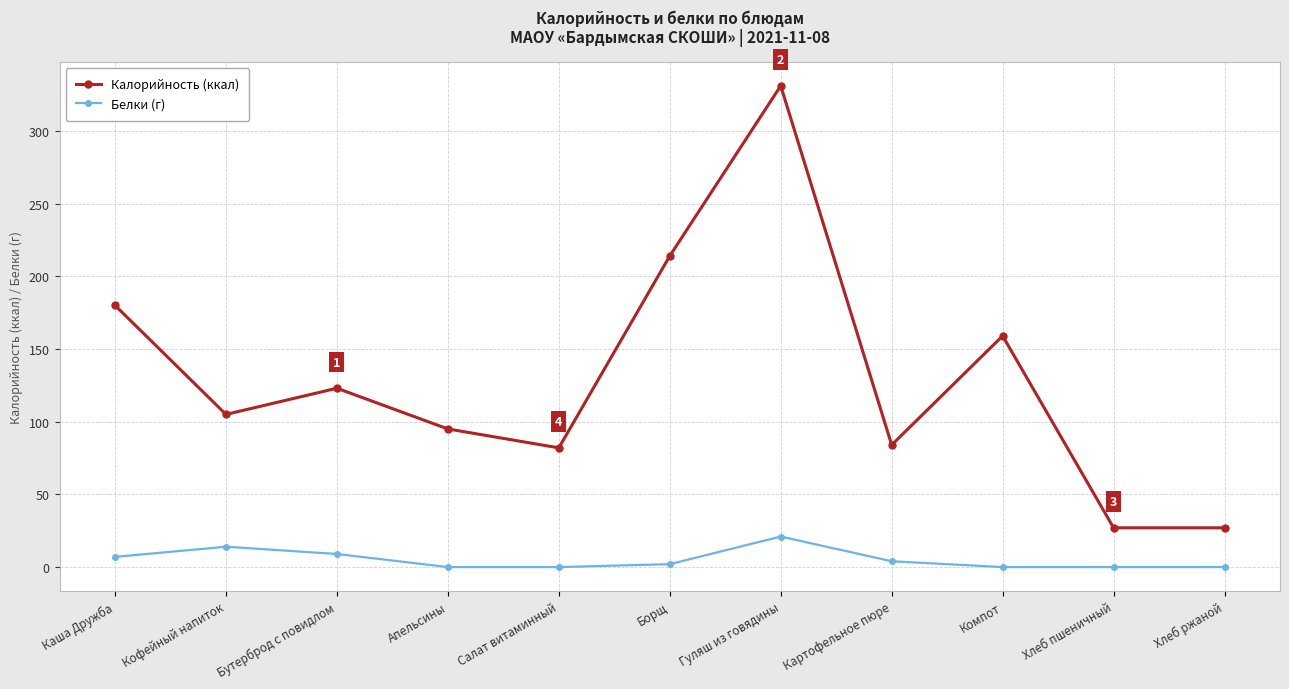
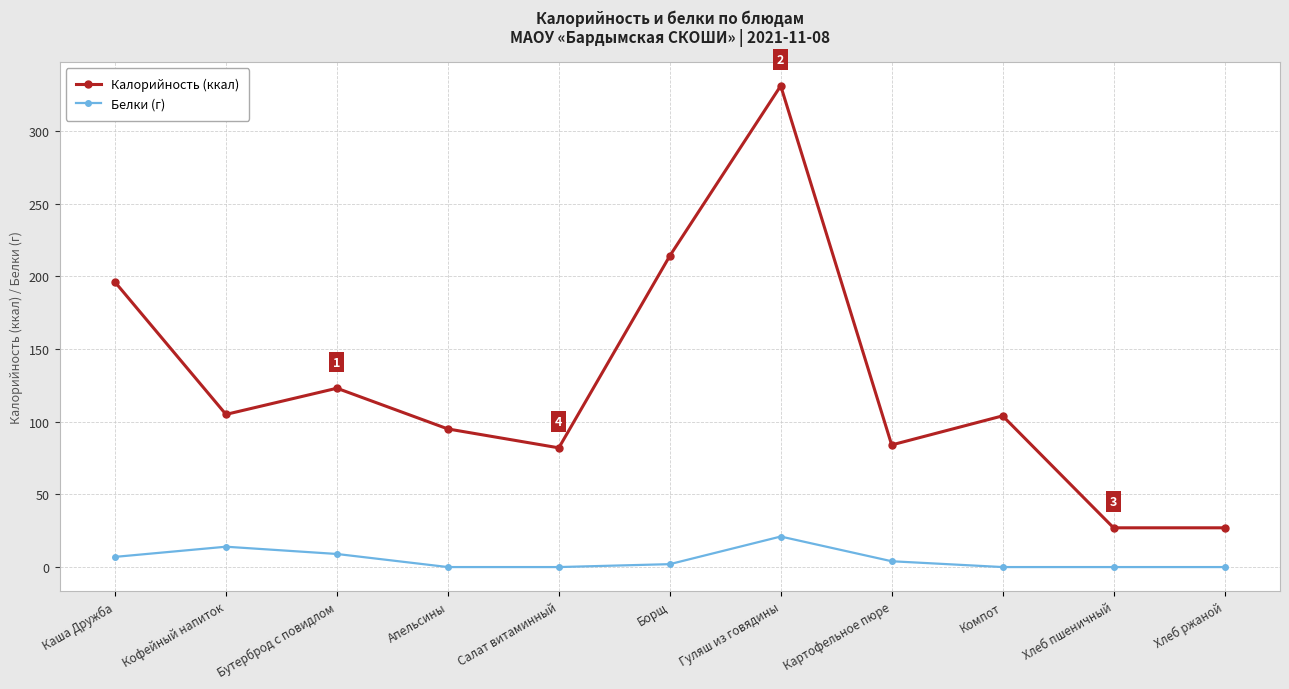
  {
    "Калорийность (ккал)": {
-     "Каша Дружба": 180,
+     "Каша Дружба": 196,
      "Кофейный напиток": 105,
      "Апельсины": 95,
      "Борщ": 214,
      "Картофельное пюре": 84,
-     "Компот": 159,
+     "Компот": 104,
      "Хлеб ржаной": 27
    },
    "Белки (г)": {
      "Каша Дружба": 7,
      "Кофейный напиток": 14,
      "Бутерброд с повидлом": 9,
      "Апельсины": 0,
      "Салат витаминный": 0,
      "Борщ": 2,
      "Гуляш из говядины": 21,
      "Картофельное пюре": 4,
      "Компот": 0,
      "Хлеб пшеничный": 0,
      "Хлеб ржаной": 0
    }
  }
